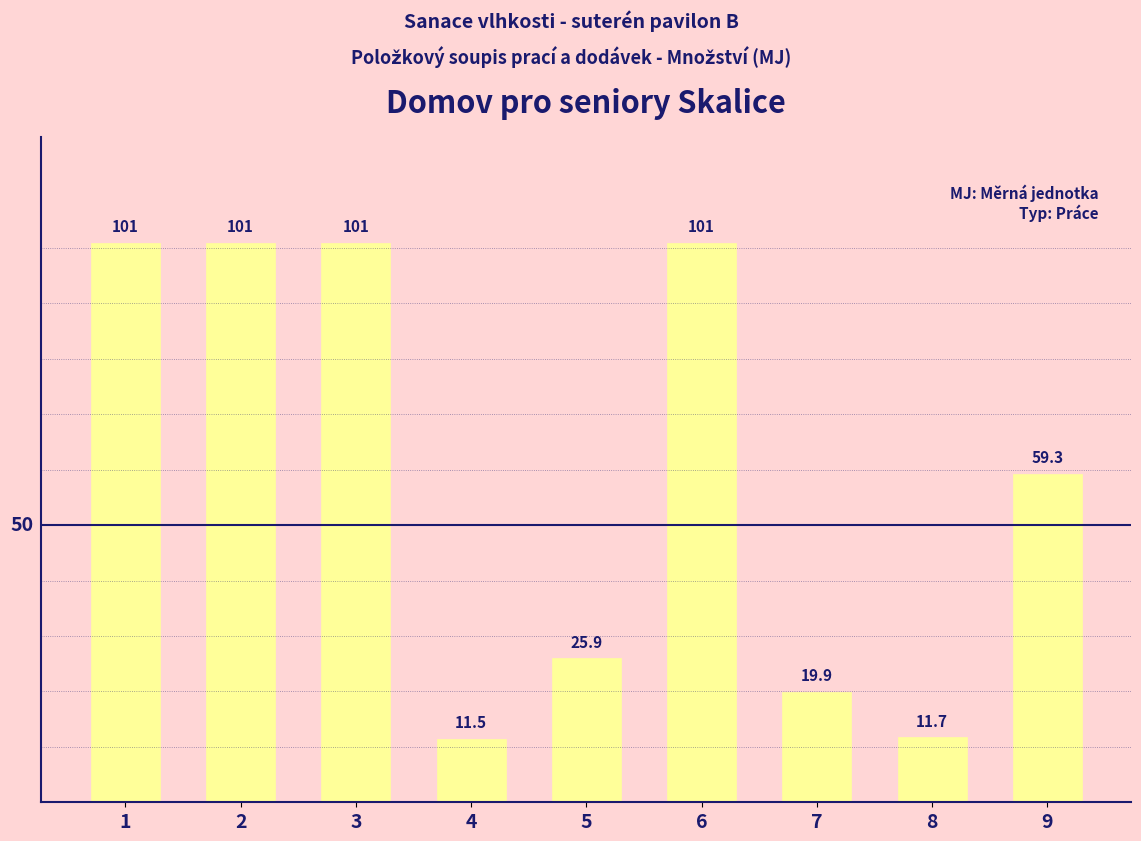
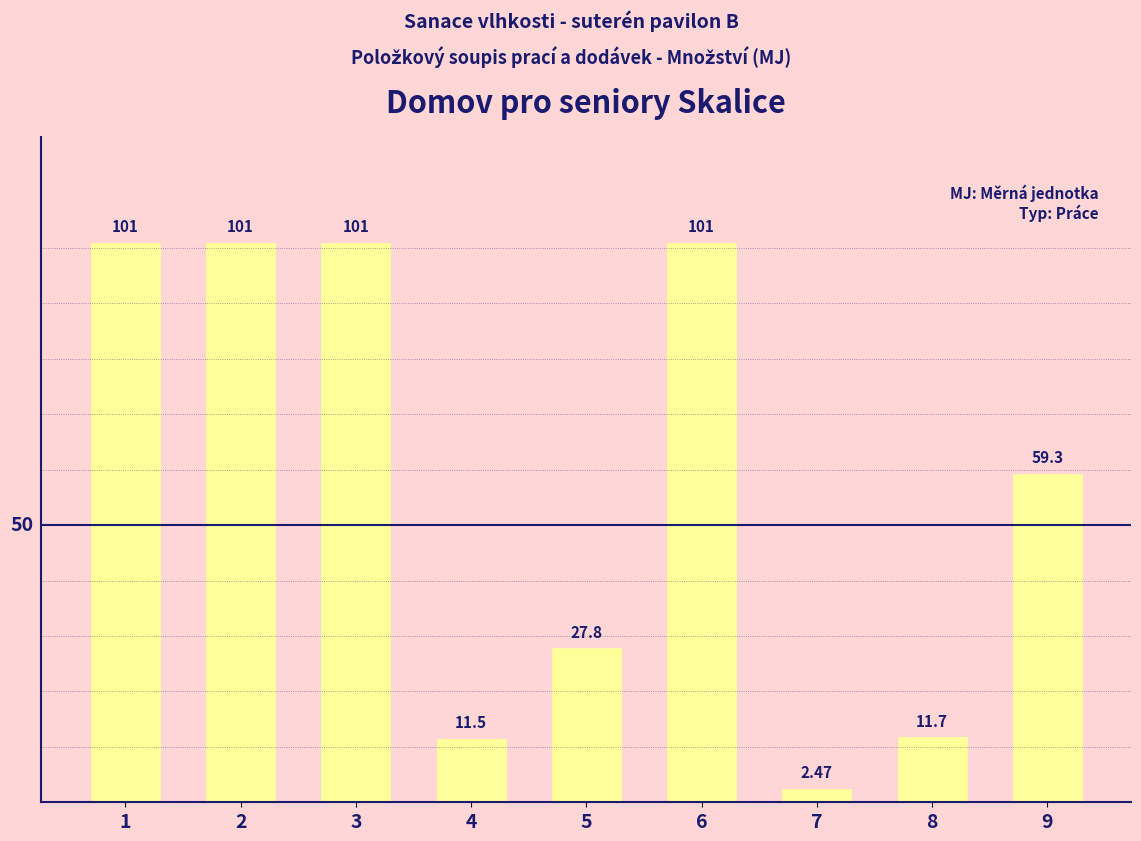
  {
    "1": 101,
    "2": 101,
    "3": 101,
    "4": 11.5,
-   "5": 25.9,
+   "5": 27.8,
    "6": 101,
-   "7": 19.9,
+   "7": 2.47,
    "8": 11.7,
    "9": 59.3
  }
